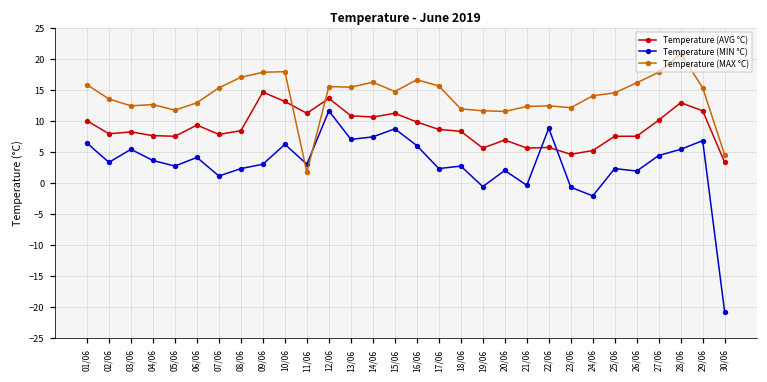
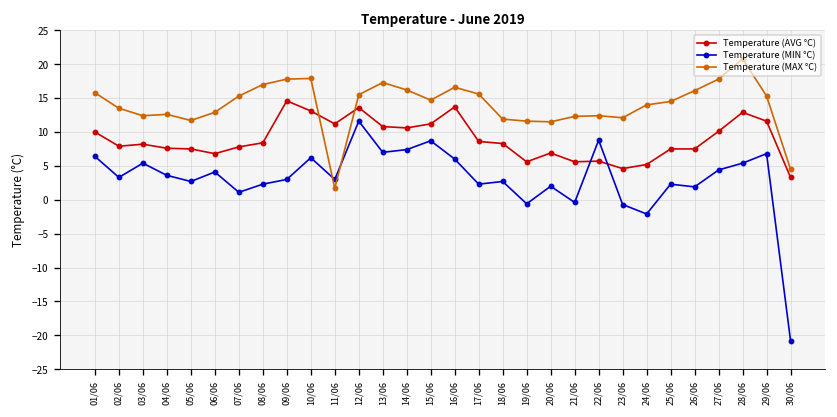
  {
    "Temperature (AVG °C)": {
      "01/06": 10,
      "02/06": 8,
      "03/06": 8,
      "04/06": 8,
      "05/06": 8,
-     "06/06": 9,
+     "06/06": 7,
      "07/06": 8,
      "08/06": 8,
      "09/06": 15,
      "10/06": 13,
      "11/06": 11,
      "12/06": 14,
      "13/06": 11,
      "14/06": 11,
      "15/06": 11,
-     "16/06": 10,
+     "16/06": 14,
      "17/06": 9,
      "18/06": 8,
      "19/06": 6,
      "20/06": 7,
      "21/06": 6,
      "22/06": 6,
      "23/06": 5,
      "24/06": 5,
      "25/06": 8,
      "26/06": 8,
      "27/06": 10,
      "28/06": 13,
      "29/06": 12,
      "30/06": 3
    },
    "Temperature (MIN °C)": {
      "01/06": 6,
      "02/06": 3,
      "03/06": 5,
      "04/06": 4,
      "05/06": 3,
      "06/06": 4,
      "07/06": 1,
      "08/06": 2,
      "09/06": 3,
      "10/06": 6,
      "11/06": 3,
      "12/06": 12,
      "13/06": 7,
      "14/06": 7,
      "15/06": 9,
      "16/06": 6,
      "17/06": 2,
      "18/06": 3,
      "19/06": -1,
      "20/06": 2,
      "21/06": 0,
      "22/06": 9,
      "23/06": -1,
      "24/06": -2,
      "25/06": 2,
      "26/06": 2,
      "27/06": 4,
      "28/06": 5,
      "29/06": 7,
      "30/06": -21
    },
    "Temperature (MAX °C)": {
      "01/06": 16,
      "02/06": 14,
      "03/06": 12,
      "04/06": 13,
      "05/06": 12,
      "06/06": 13,
      "07/06": 15,
      "08/06": 17,
      "09/06": 18,
      "10/06": 18,
      "11/06": 2,
      "12/06": 16,
-     "13/06": 15,
+     "13/06": 17,
      "14/06": 16,
      "15/06": 15,
      "16/06": 17,
      "17/06": 16,
      "18/06": 12,
      "19/06": 12,
      "20/06": 12,
      "21/06": 12,
      "22/06": 12,
      "23/06": 12,
      "24/06": 14,
      "25/06": 15,
      "26/06": 16,
      "27/06": 18,
      "29/06": 15,
      "30/06": 5
    }
  }
